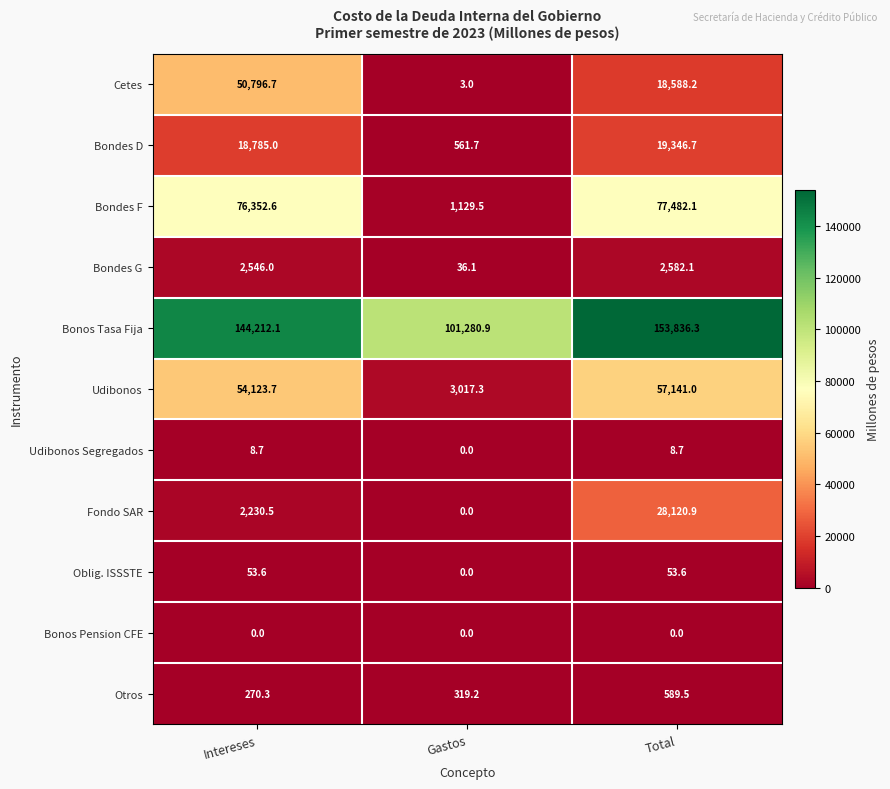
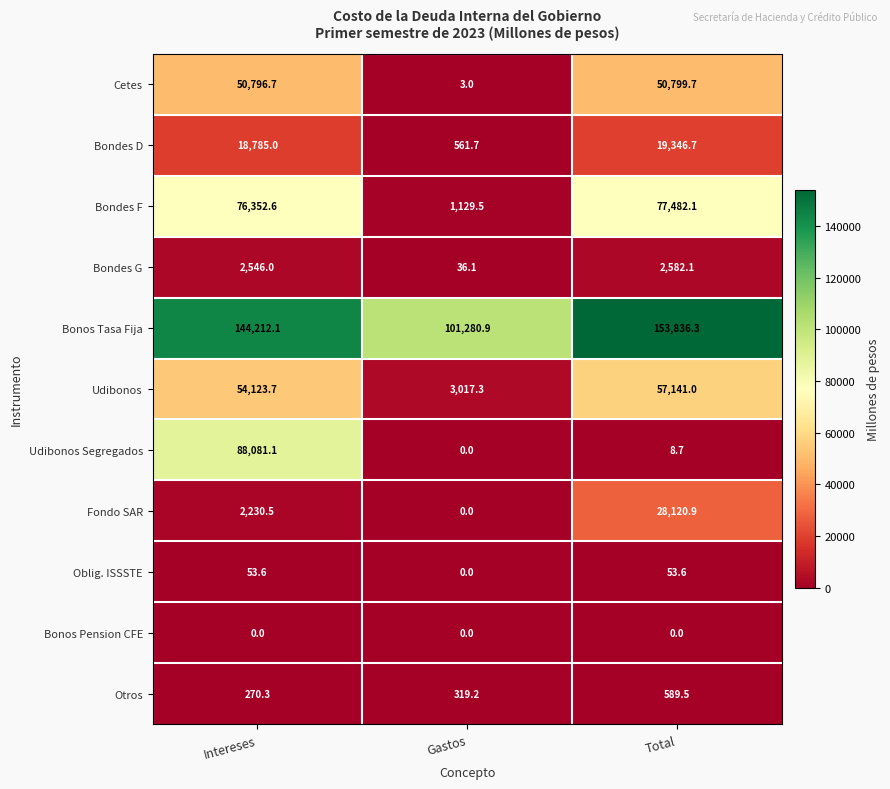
  {
    "Cetes": {
      "Intereses": "50,796.7",
      "Gastos": "3.0",
-     "Total": "18,588.2"
+     "Total": "50,799.7"
    },
    "Bondes D": {
      "Intereses": "18,785.0",
      "Gastos": "561.7",
      "Total": "19,346.7"
    },
    "Bondes F": {
      "Intereses": "76,352.6",
      "Gastos": "1,129.5",
      "Total": "77,482.1"
    },
    "Bondes G": {
      "Intereses": "2,546.0",
      "Gastos": "36.1",
      "Total": "2,582.1"
    },
    "Bonos Tasa Fija": {
      "Intereses": "144,212.1",
      "Gastos": "101,280.9",
      "Total": "153,836.3"
    },
    "Udibonos": {
      "Intereses": "54,123.7",
      "Gastos": "3,017.3",
      "Total": "57,141.0"
    },
    "Udibonos Segregados": {
-     "Intereses": "8.7",
+     "Intereses": "88,081.1",
      "Gastos": "0.0",
      "Total": "8.7"
    },
    "Fondo SAR": {
      "Intereses": "2,230.5",
      "Gastos": "0.0",
      "Total": "28,120.9"
    },
    "Oblig. ISSSTE": {
      "Intereses": "53.6",
      "Gastos": "0.0",
      "Total": "53.6"
    },
    "Bonos Pension CFE": {
      "Intereses": "0.0",
      "Gastos": "0.0",
      "Total": "0.0"
    },
    "Otros": {
      "Intereses": "270.3",
      "Gastos": "319.2",
      "Total": "589.5"
    }
  }
